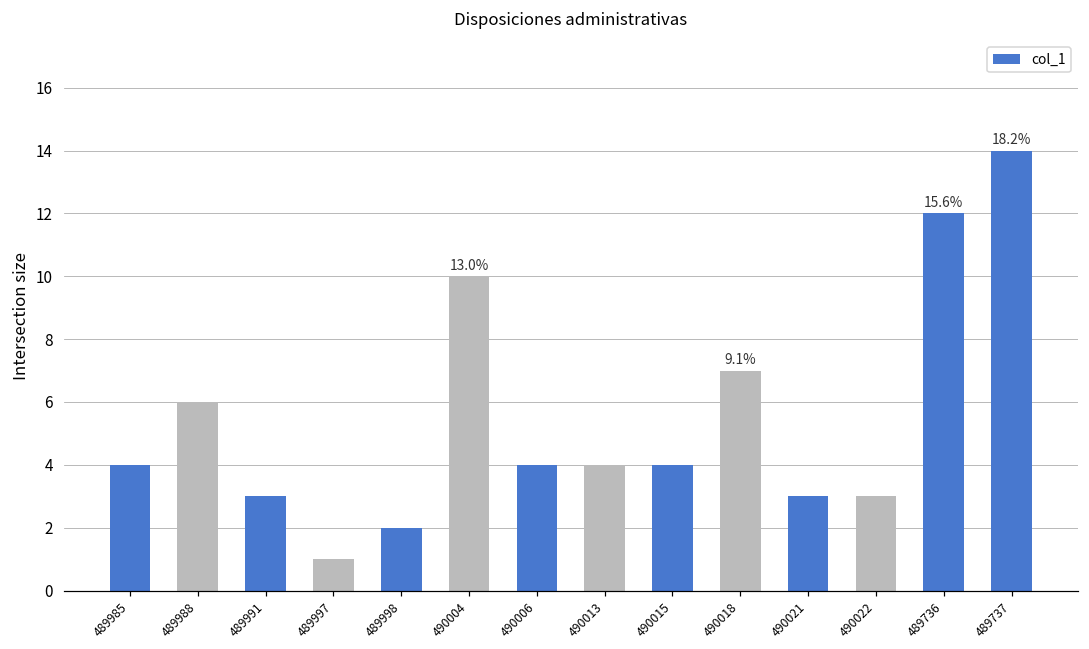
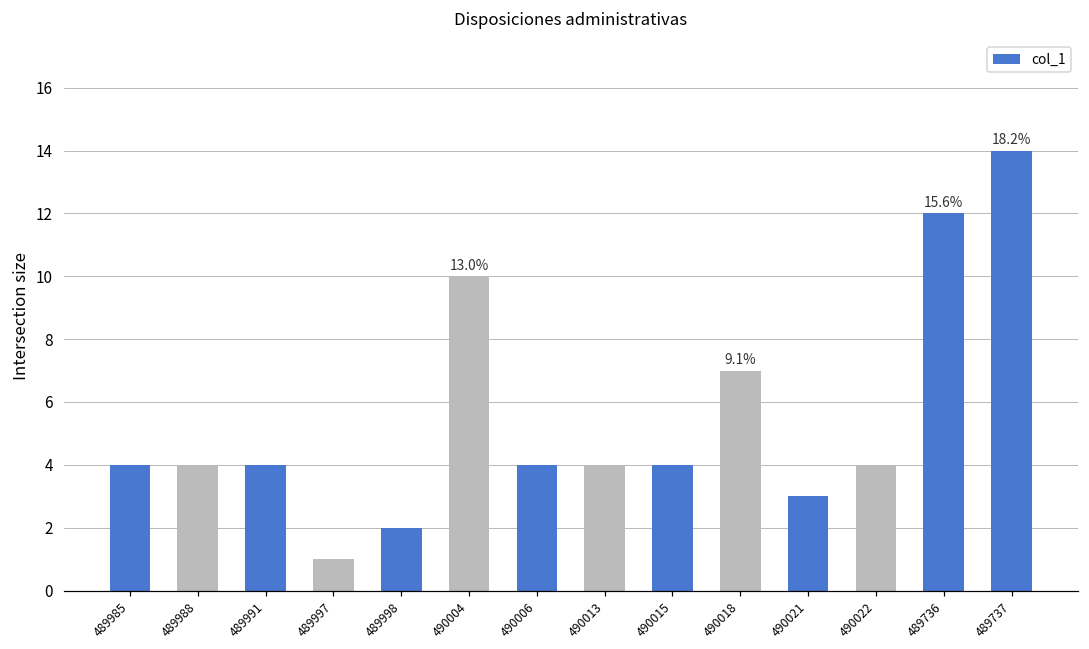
  {
    "489985": 4,
-   "489988": 6,
-   "489991": 3,
+   "489988": 4,
+   "489991": 4,
    "489997": 1,
    "489998": 2,
    "490006": 4,
    "490013": 4,
    "490015": 4,
    "490021": 3,
-   "490022": 3
+   "490022": 4
  }
